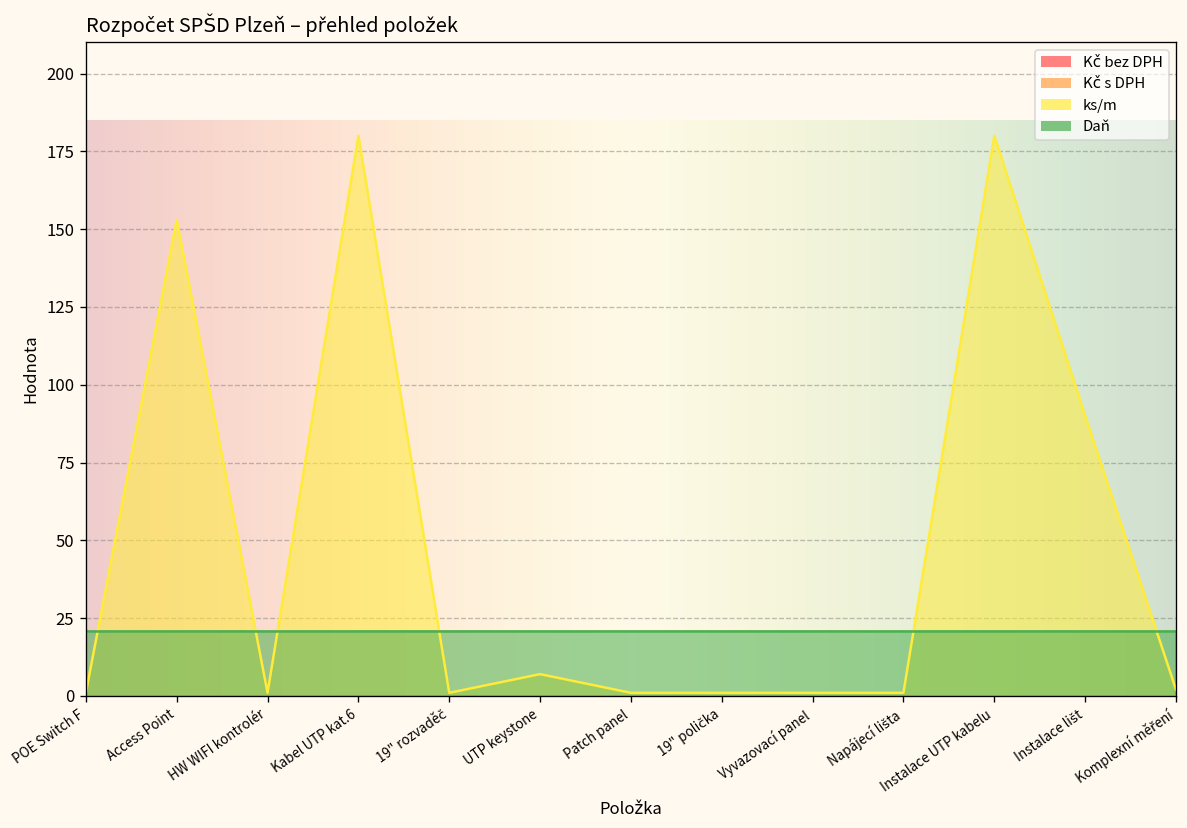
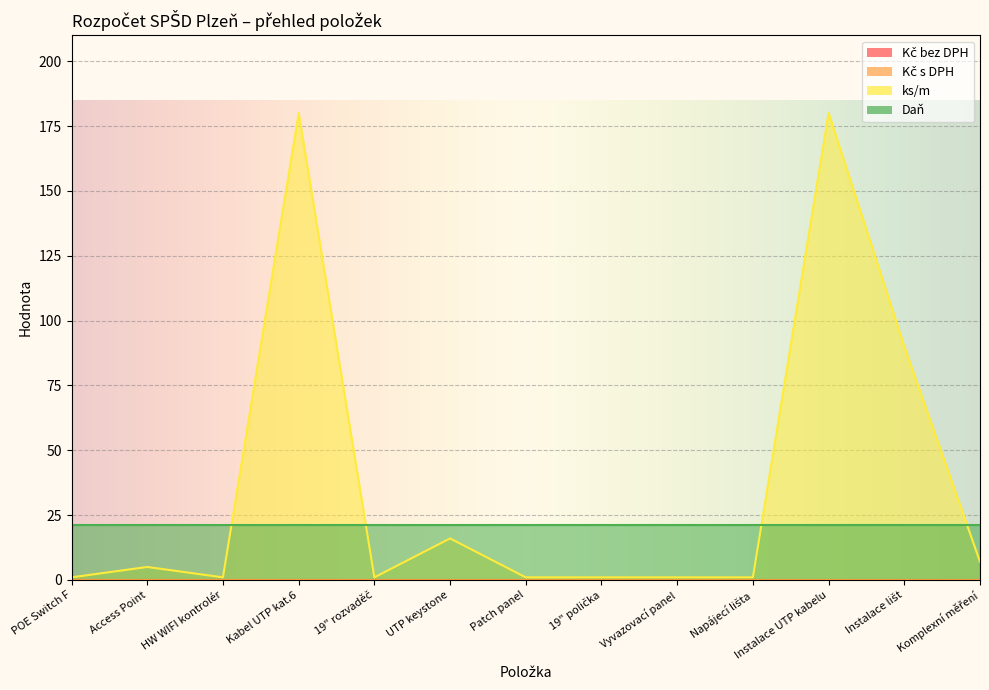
  {
    "Kč s DPH": {
      "POE Switch F": 0,
      "Access Point": 0,
      "HW WIFI kontrolér": 0,
      "Kabel UTP kat.6": 0,
      "19\" rozvaděč": 0,
      "UTP keystone": 0,
      "Patch panel": 0,
      "19\" polička": 0,
      "Vyvazovací panel": 0,
      "Napájecí lišta": 0,
      "Instalace UTP kabelu": 0,
      "Instalace lišt": 0,
      "Komplexní měření": 0
    },
    "ks/m": {
      "POE Switch F": 1,
-     "Access Point": 153,
+     "Access Point": 5,
      "HW WIFI kontrolér": 1,
      "Kabel UTP kat.6": 180,
      "19\" rozvaděč": 1,
-     "UTP keystone": 7,
+     "UTP keystone": 16,
      "Patch panel": 1,
      "19\" polička": 1,
      "Vyvazovací panel": 1,
      "Napájecí lišta": 1,
      "Instalace UTP kabelu": 180,
      "Instalace lišt": 90,
-     "Komplexní měření": 2
+     "Komplexní měření": 7
    },
    "Daň": {
      "POE Switch F": 21,
      "Access Point": 21,
      "HW WIFI kontrolér": 21,
      "Kabel UTP kat.6": 21,
      "19\" rozvaděč": 21,
      "UTP keystone": 21,
      "Patch panel": 21,
      "19\" polička": 21,
      "Vyvazovací panel": 21,
      "Napájecí lišta": 21,
      "Instalace UTP kabelu": 21,
      "Instalace lišt": 21,
      "Komplexní měření": 21
    }
  }
